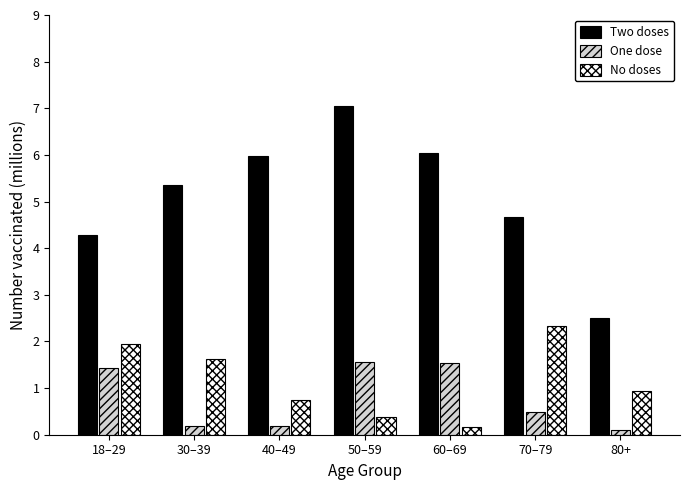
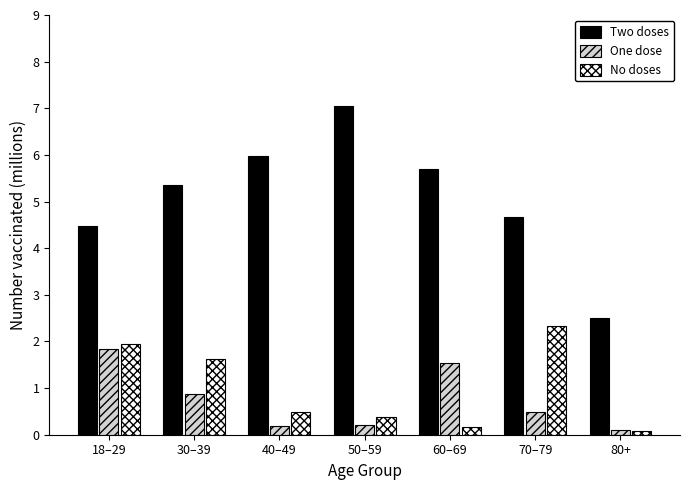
  {
    "Two doses": {
-     "18–29": 4.3,
+     "18–29": 4.5,
      "30–39": 5.4,
      "40–49": 6.0,
      "50–59": 7.0,
-     "60–69": 6.0,
+     "60–69": 5.7,
      "70–79": 4.7,
      "80+": 2.5
    },
    "One dose": {
-     "18–29": 1.4,
-     "30–39": 0.2,
+     "18–29": 1.8,
+     "30–39": 0.9,
      "40–49": 0.2,
-     "50–59": 1.6,
+     "50–59": 0.2,
      "60–69": 1.5,
      "70–79": 0.5,
      "80+": 0.1
    },
    "No doses": {
      "18–29": 1.9,
      "30–39": 1.6,
-     "40–49": 0.7,
+     "40–49": 0.5,
      "50–59": 0.4,
      "60–69": 0.2,
      "70–79": 2.3,
-     "80+": 0.9
+     "80+": 0.1
    }
  }
